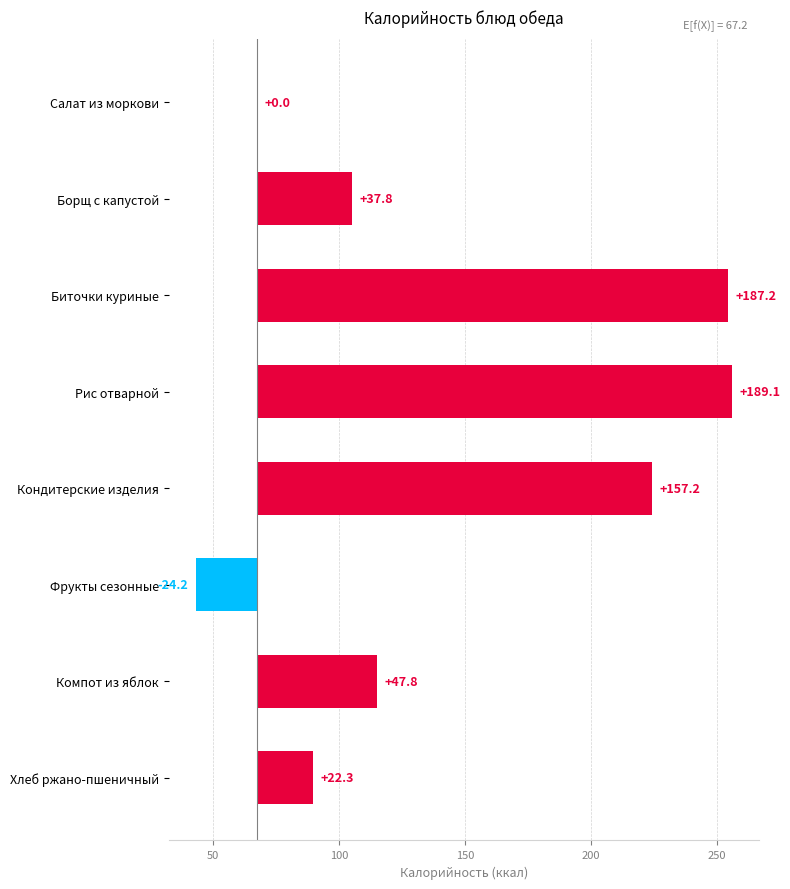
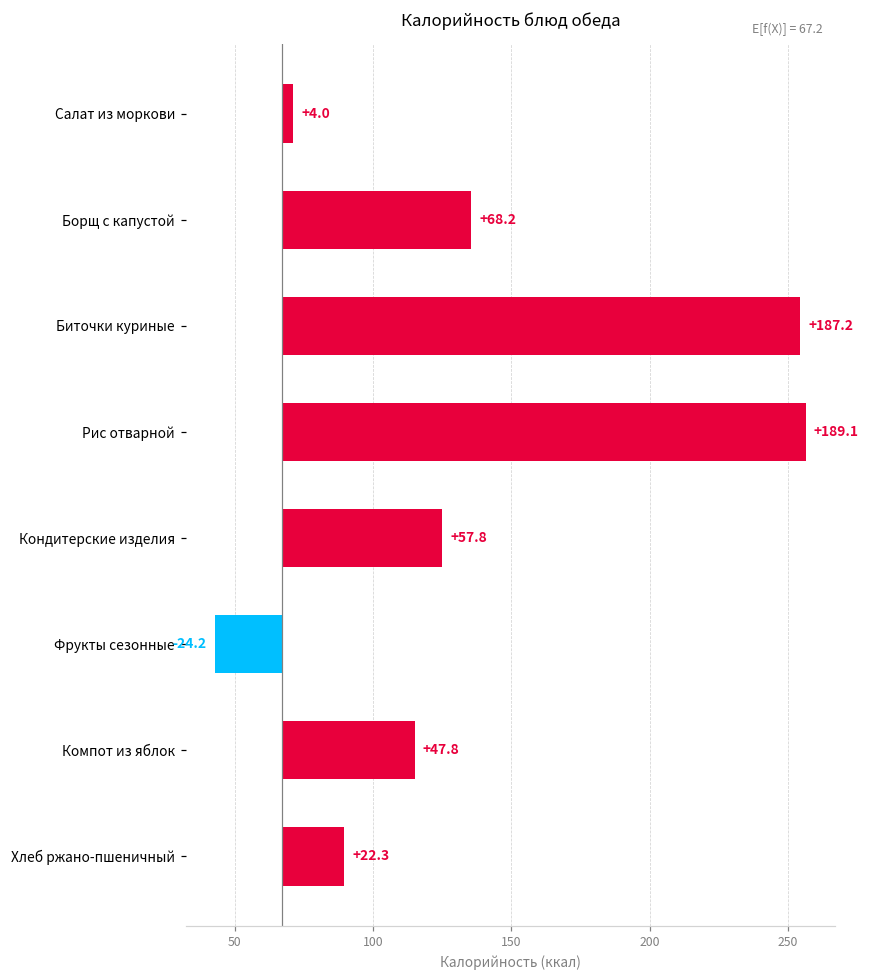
  {
-   "Салат из моркови": "+0.0",
-   "Борщ с капустой": "+37.8",
+   "Салат из моркови": "+4.0",
+   "Борщ с капустой": "+68.2",
    "Биточки куриные": "+187.2",
    "Рис отварной": "+189.1",
-   "Кондитерские изделия": "+157.2",
+   "Кондитерские изделия": "+57.8",
    "Фрукты сезонные": "-24.2",
    "Компот из яблок": "+47.8",
    "Хлеб ржано-пшеничный": "+22.3"
  }
